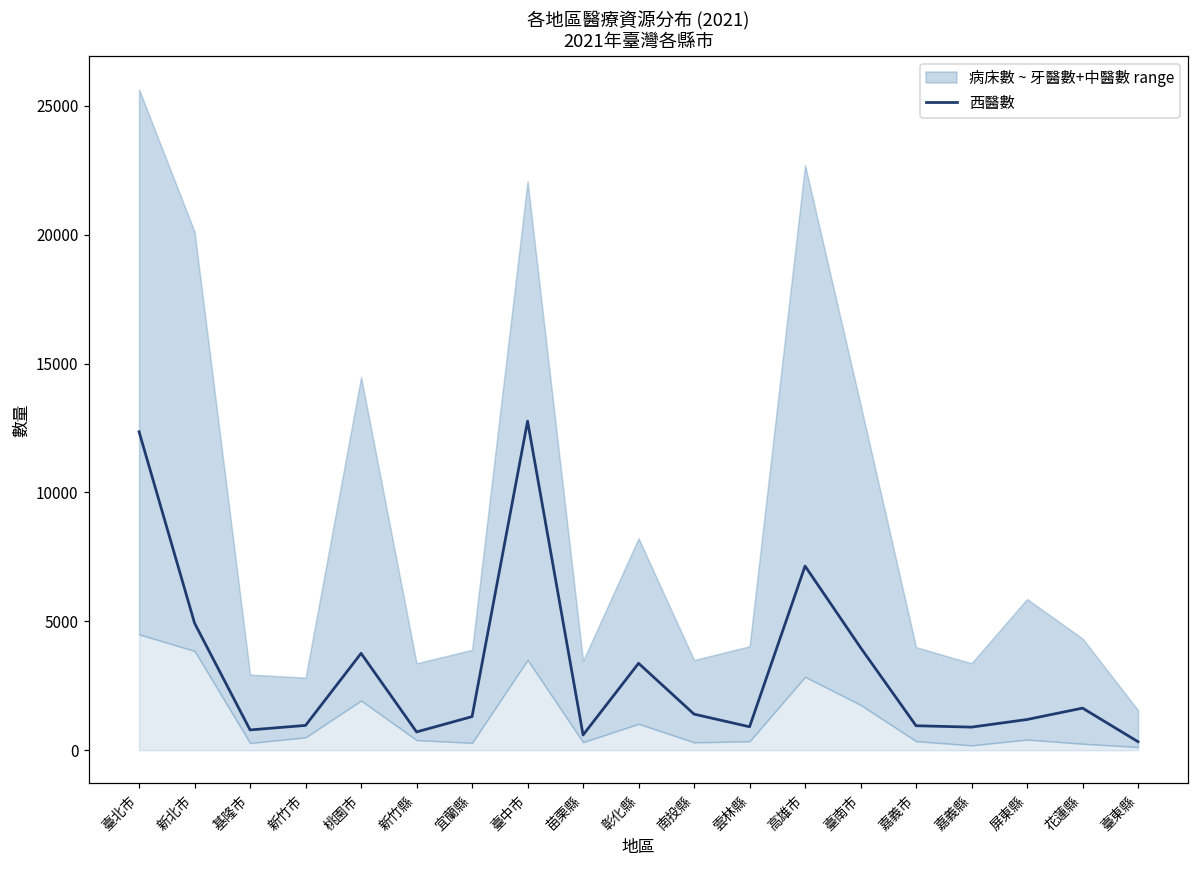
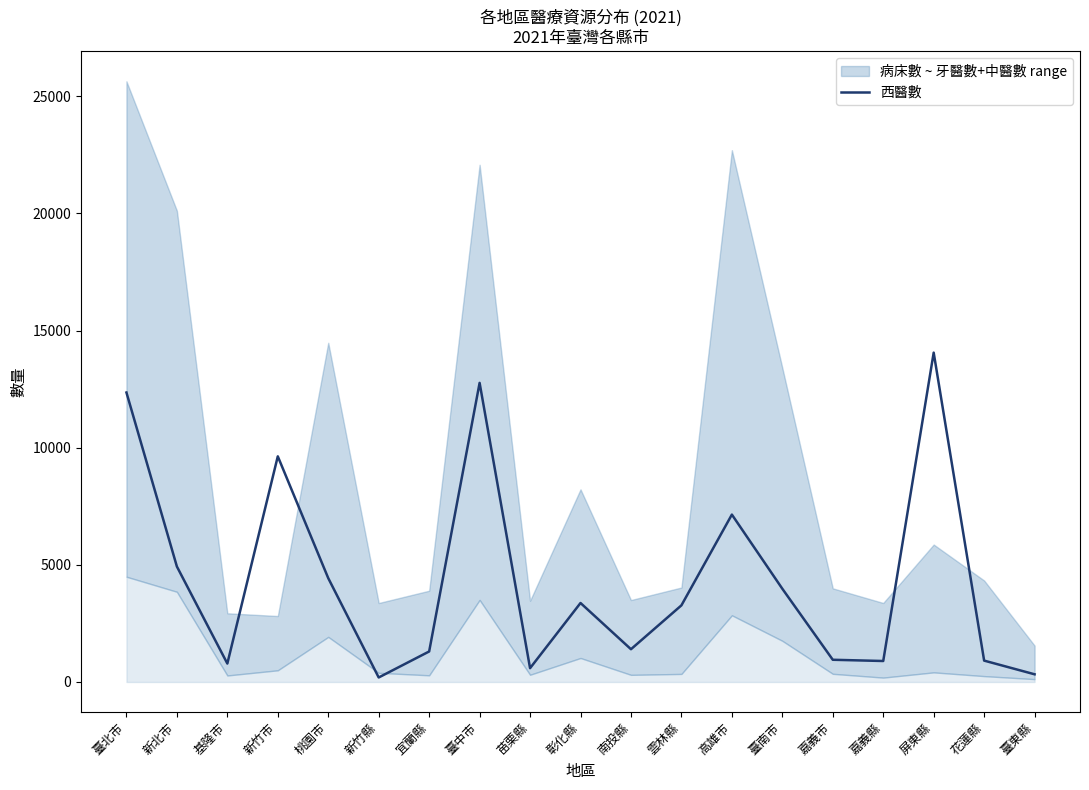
  {
    "西醫數": {
      "臺北市": 12400,
      "新北市": 4900,
      "基隆市": 800,
-     "新竹市": 1000,
-     "桃園市": 3800,
-     "新竹縣": 700,
+     "新竹市": 9600,
+     "桃園市": 4400,
+     "新竹縣": 200,
      "宜蘭縣": 1300,
      "臺中市": 12800,
      "苗栗縣": 600,
      "彰化縣": 3400,
      "南投縣": 1400,
-     "雲林縣": 900,
+     "雲林縣": 3300,
      "高雄市": 7100,
      "臺南市": 4000,
      "嘉義市": 900,
      "嘉義縣": 900,
-     "屏東縣": 1200,
-     "花蓮縣": 1600,
+     "屏東縣": 14100,
+     "花蓮縣": 900,
      "臺東縣": 300
    }
  }
